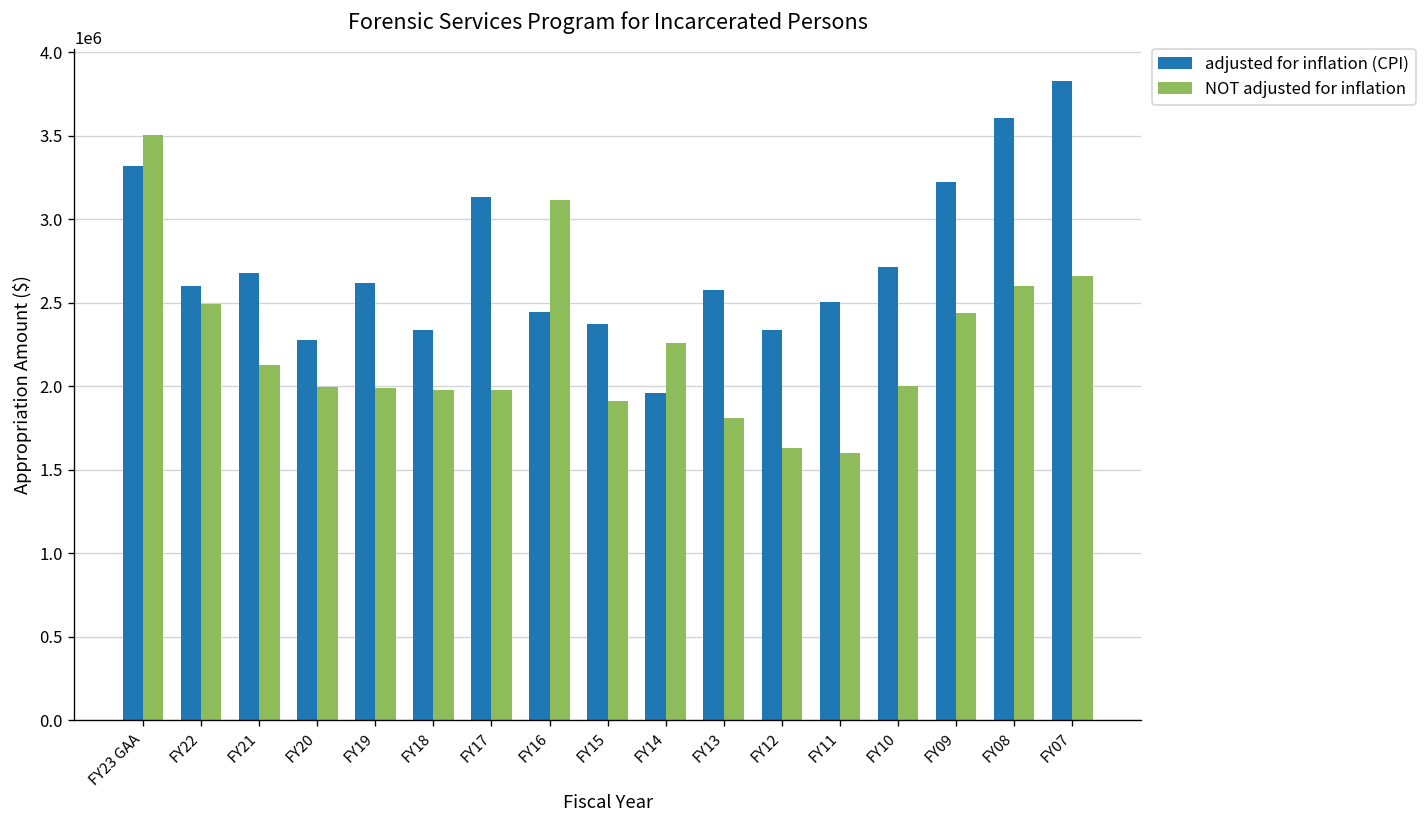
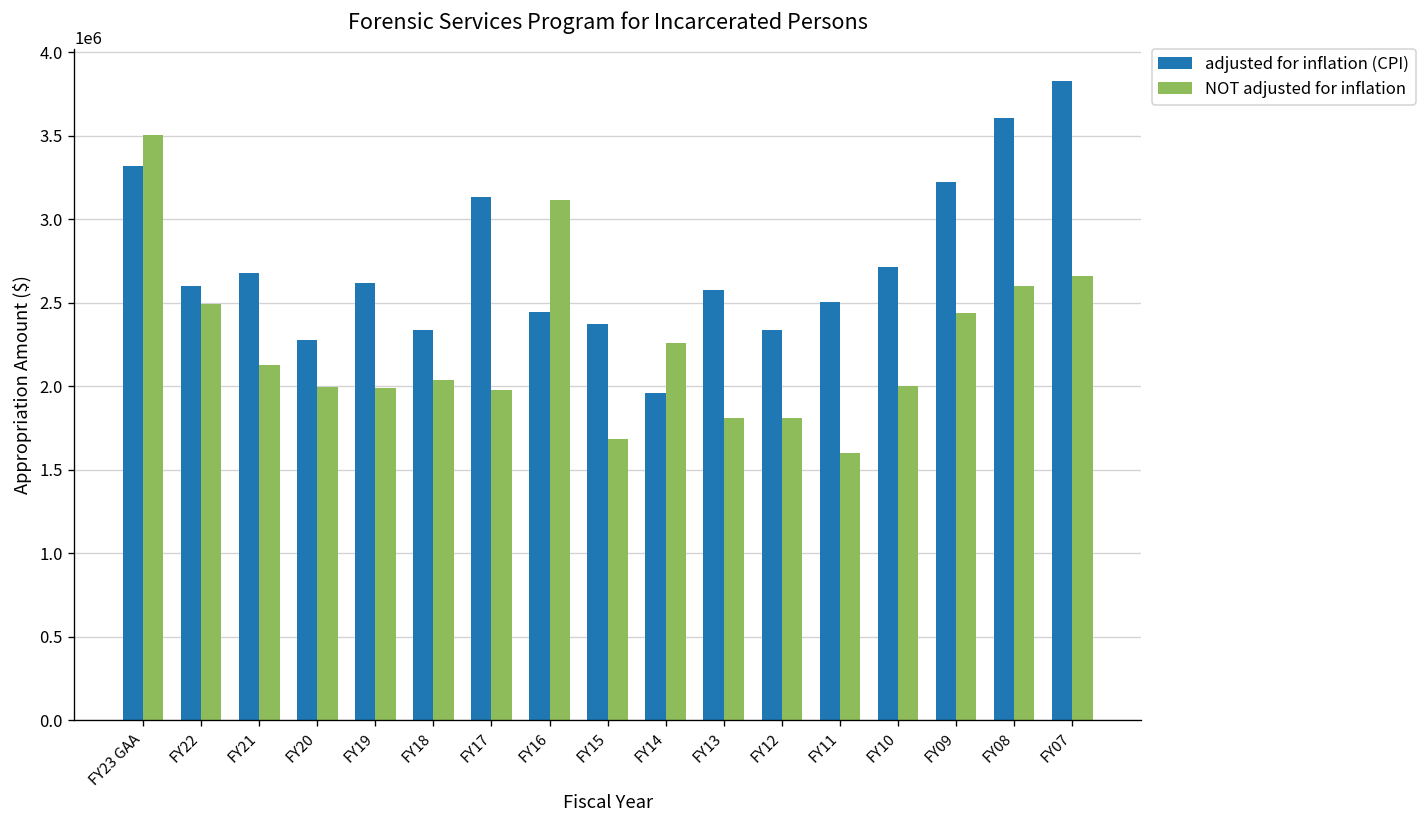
  {
    "adjusted for inflation (CPI)": {
      "FY23 GAA": 3320000,
      "FY22": 2600000,
      "FY21": 2680000,
      "FY20": 2280000,
      "FY19": 2610000,
      "FY18": 2340000,
      "FY17": 3130000,
      "FY16": 2450000,
      "FY15": 2370000,
      "FY14": 1960000,
      "FY13": 2570000,
      "FY12": 2340000,
      "FY11": 2510000,
      "FY10": 2710000,
      "FY09": 3220000,
      "FY08": 3610000,
      "FY07": 3830000
    },
    "NOT adjusted for inflation": {
      "FY23 GAA": 3500000,
      "FY22": 2490000,
      "FY21": 2130000,
      "FY20": 2000000,
      "FY19": 1990000,
-     "FY18": 1970000,
+     "FY18": 2040000,
      "FY17": 1970000,
      "FY16": 3120000,
-     "FY15": 1910000,
+     "FY15": 1690000,
      "FY14": 2260000,
      "FY13": 1810000,
-     "FY12": 1630000,
+     "FY12": 1810000,
      "FY11": 1600000,
      "FY10": 2000000,
      "FY09": 2440000,
      "FY08": 2600000,
      "FY07": 2660000
    }
  }
